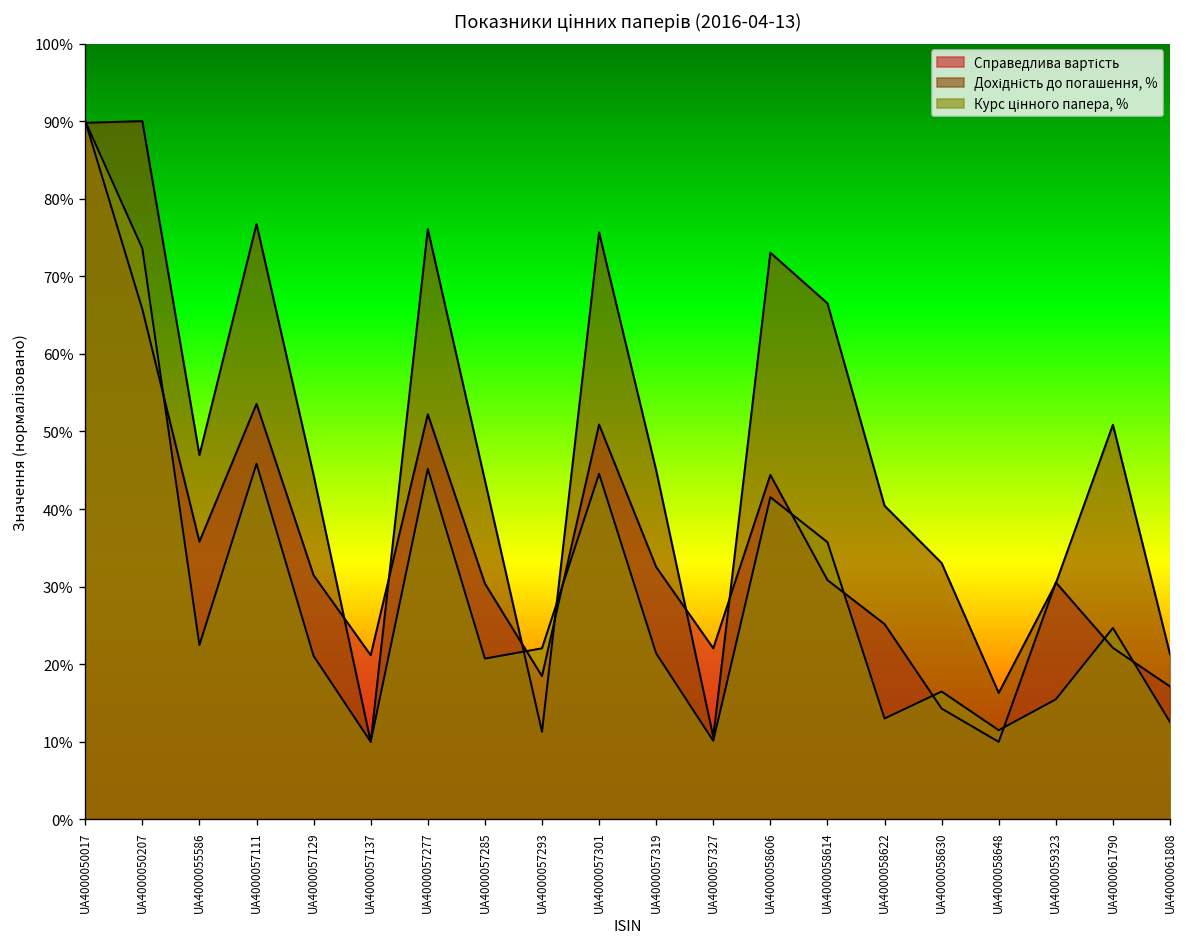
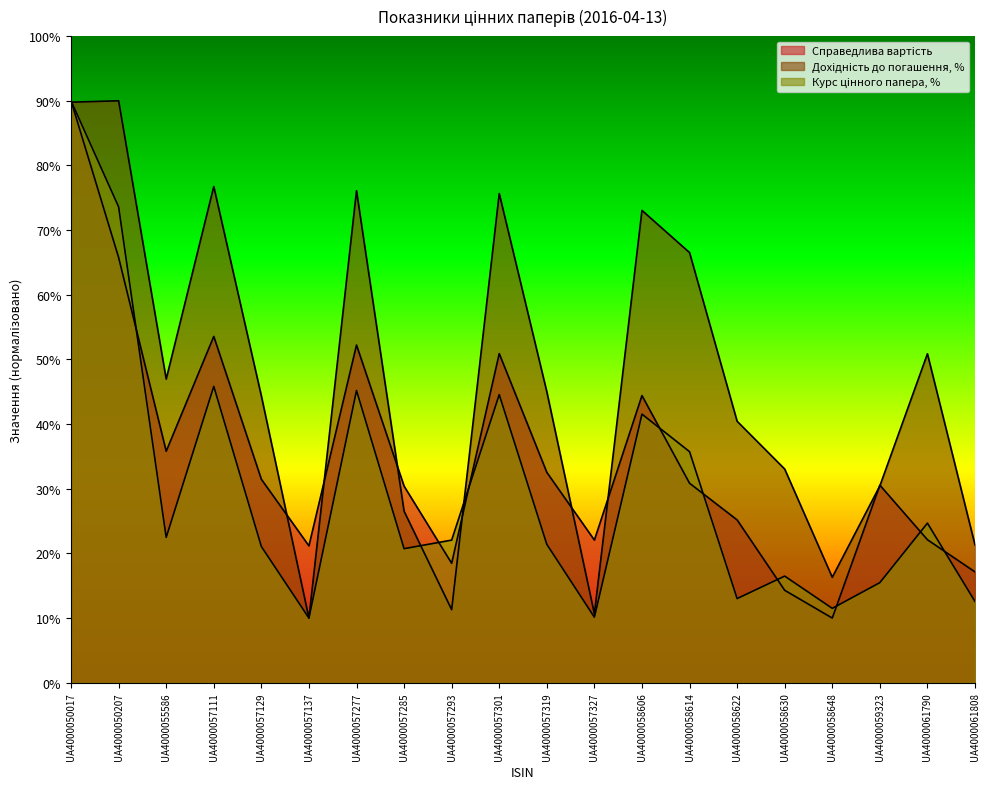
  {
    "Справедлива вартість": {
      "UA4000050207": "66%",
      "UA4000055586": "36%",
      "UA4000057111": "54%",
      "UA4000057129": "31%",
      "UA4000057137": "21%",
      "UA4000057277": "52%",
      "UA4000057285": "30%",
      "UA4000057293": "18%",
      "UA4000057301": "51%",
      "UA4000057319": "33%",
      "UA4000057327": "22%",
      "UA4000058606": "44%",
      "UA4000058614": "31%",
      "UA4000058622": "25%",
      "UA4000058630": "14%",
      "UA4000058648": "10%",
      "UA4000061790": "22%",
      "UA4000061808": "17%"
    },
    "Дохідність до погашення, %": {
      "UA4000050207": "90%",
      "UA4000055586": "47%",
      "UA4000057111": "77%",
      "UA4000057129": "44%",
      "UA4000057277": "76%",
-     "UA4000057285": "44%",
+     "UA4000057285": "27%",
      "UA4000057293": "11%",
      "UA4000057301": "76%",
      "UA4000057319": "45%",
      "UA4000057327": "11%",
      "UA4000058606": "73%",
      "UA4000058614": "67%",
      "UA4000058622": "40%",
      "UA4000058630": "33%",
      "UA4000058648": "16%",
      "UA4000061790": "51%",
      "UA4000061808": "21%"
    },
    "Курс цінного папера, %": {
      "UA4000050207": "74%",
      "UA4000055586": "22%",
      "UA4000057111": "46%",
      "UA4000057129": "21%",
      "UA4000057277": "45%",
      "UA4000057285": "21%",
      "UA4000057293": "22%",
      "UA4000057301": "45%",
      "UA4000057319": "21%",
      "UA4000057327": "10%",
      "UA4000058606": "42%",
      "UA4000058614": "36%",
      "UA4000058622": "13%",
      "UA4000058630": "16%",
      "UA4000058648": "12%",
      "UA4000059323": "15%",
      "UA4000061790": "25%",
      "UA4000061808": "13%"
    }
  }
